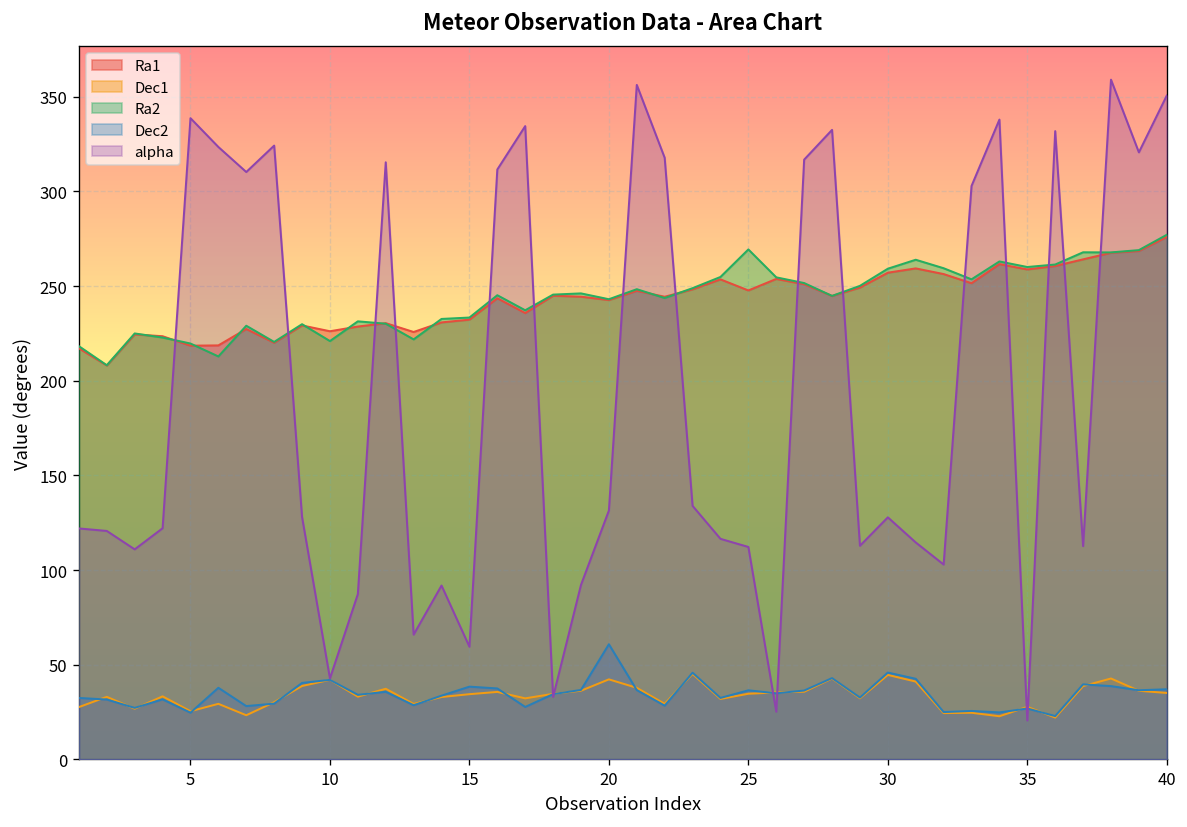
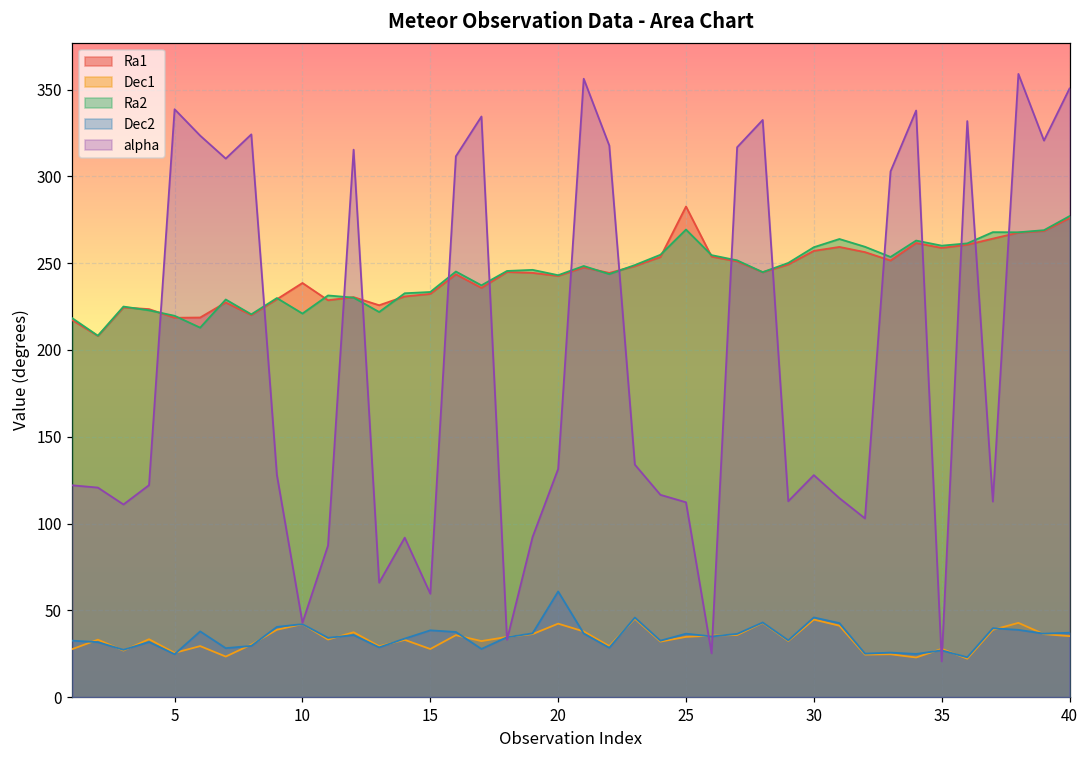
  {
    "Ra1": {
-     "10": 226,
-     "25": 248,
+     "10": 239,
+     "25": 283,
      "30": 257
    },
    "Dec1": {
-     "15": 34,
+     "15": 28,
      "20": 42,
      "25": 35,
      "40": 35
    },
    "Ra2": {
      "10": 221,
      "25": 269,
      "30": 259
    },
    "Dec2": {
      "15": 38,
      "20": 61,
      "25": 37,
      "40": 37
    },
    "alpha": {
      "5": 339,
      "15": 60,
      "20": 131,
      "25": 112,
      "30": 128,
      "35": 21,
      "40": 351
    }
  }
